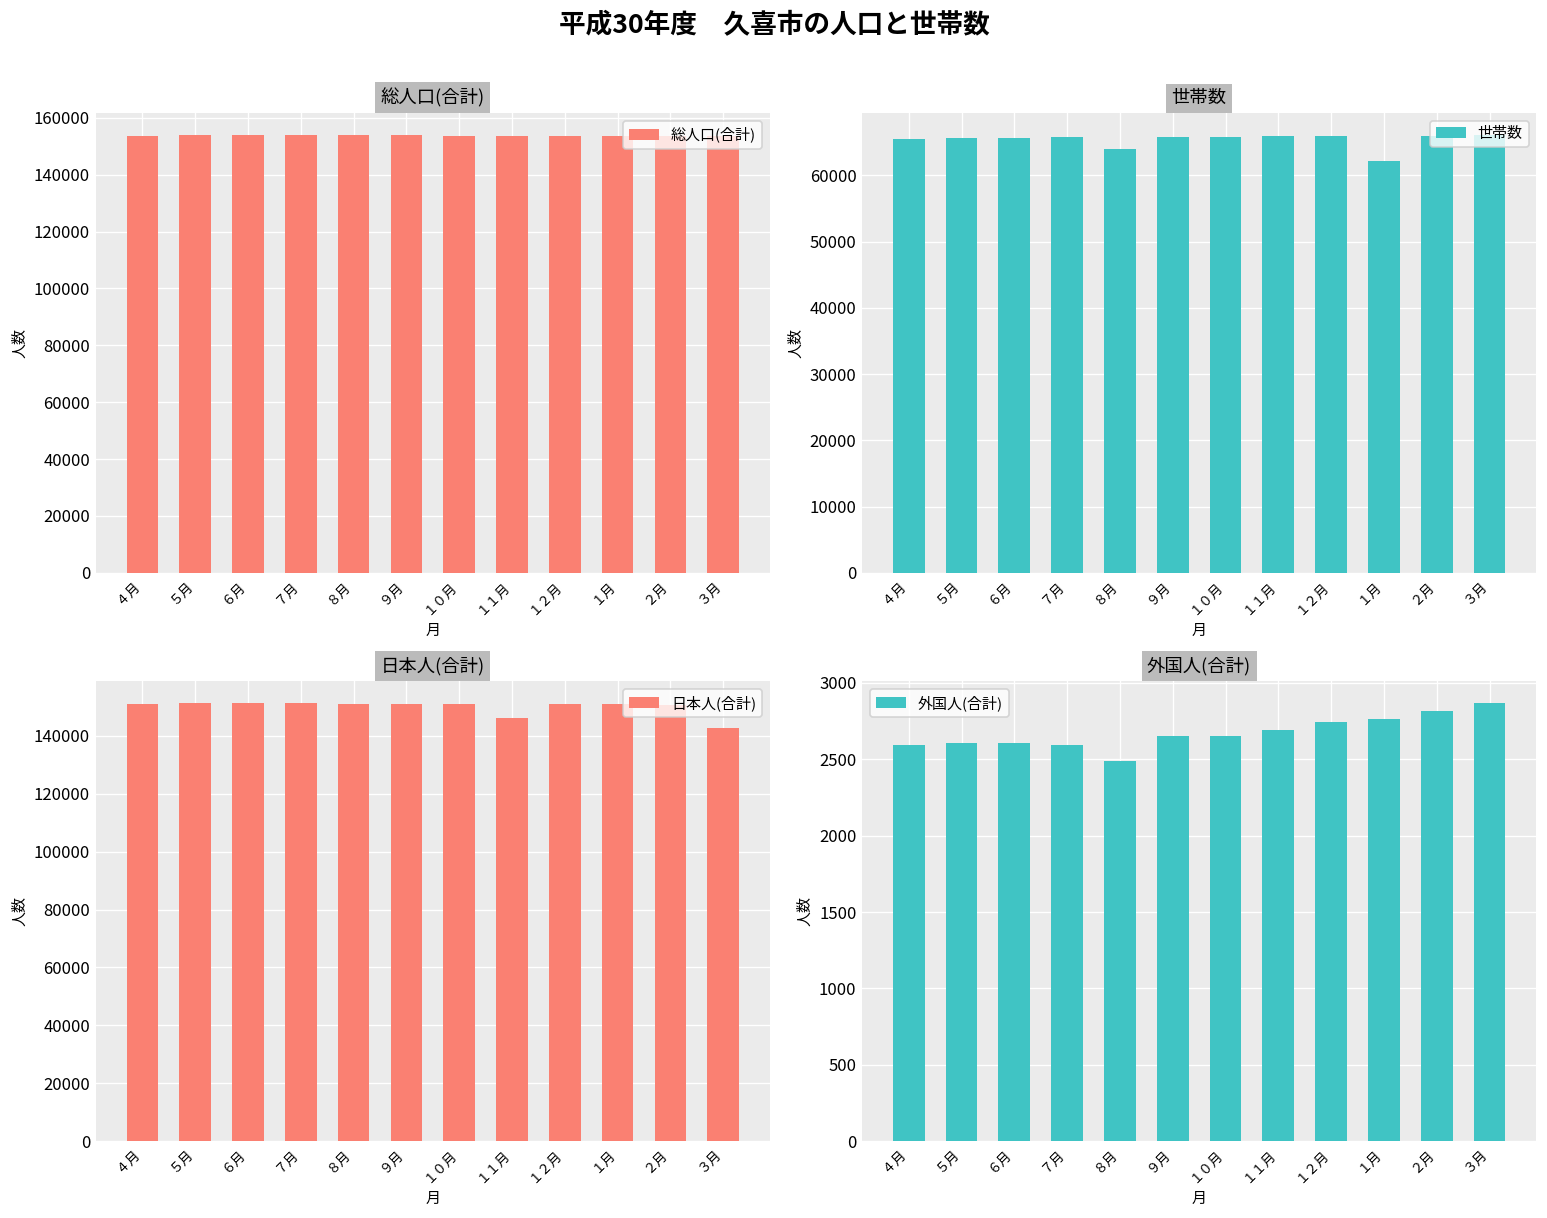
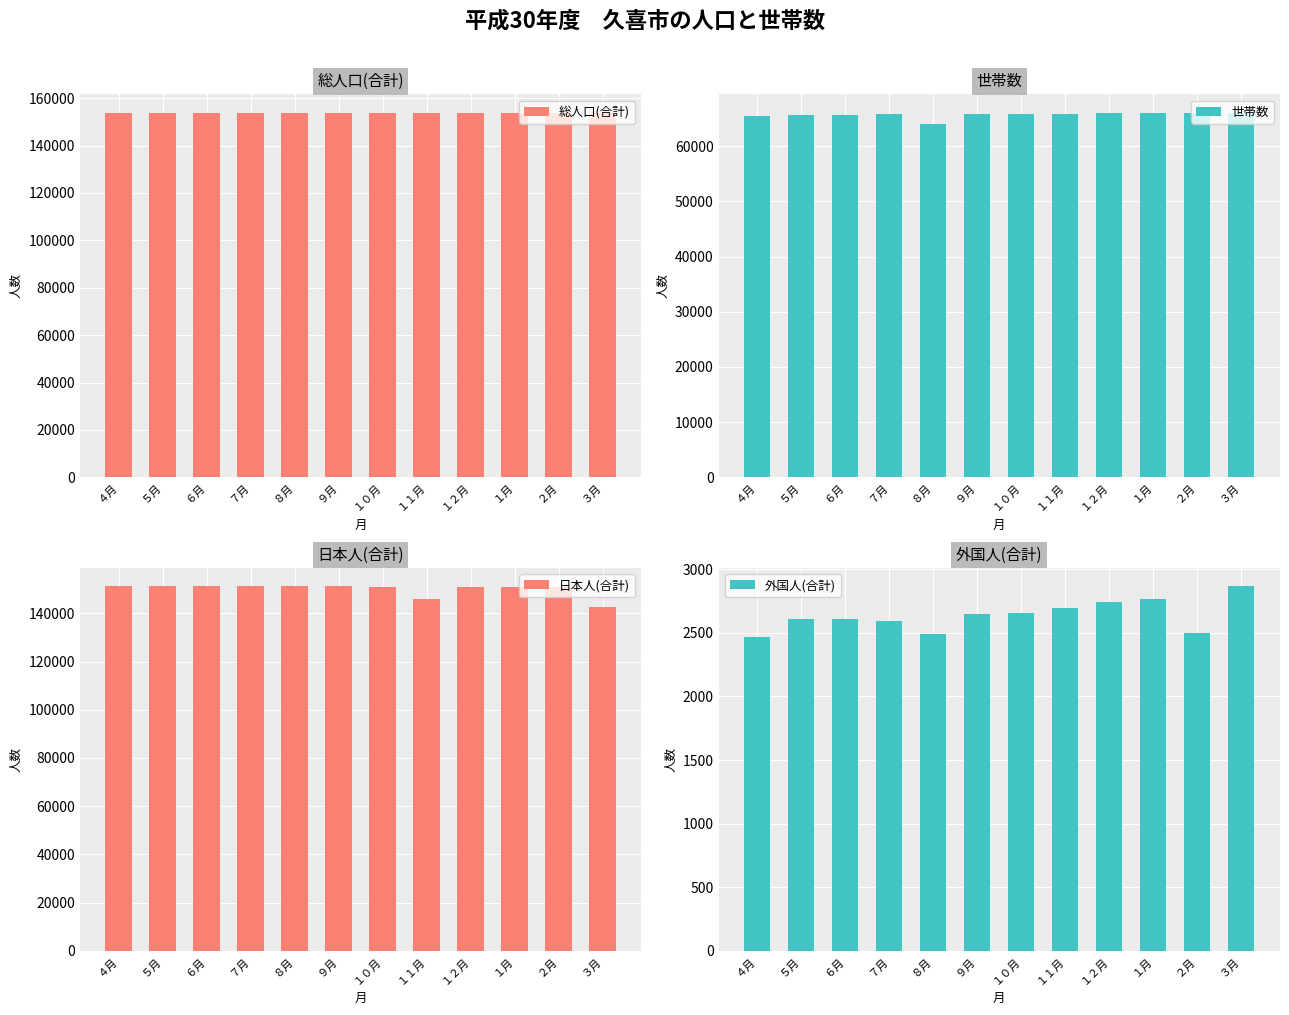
  {
    "総人口(合計)": {
      "４月": 154000,
      "５月": 154000,
      "６月": 154000,
      "７月": 154000,
      "８月": 154000,
      "９月": 154000,
      "１０月": 154000,
      "１１月": 154000,
      "１２月": 154000,
      "１月": 154000
    },
    "世帯数": {
      "４月": 66000,
      "５月": 66000,
      "６月": 66000,
      "７月": 66000,
      "８月": 64000,
      "９月": 66000,
      "１０月": 66000,
      "１１月": 66000,
      "１２月": 66000,
-     "１月": 62000
+     "１月": 66000
    },
    "日本人(合計)": {
      "４月": 151000,
      "５月": 151000,
      "６月": 151000,
      "７月": 151000,
      "８月": 151000,
      "９月": 151000,
      "１０月": 151000,
      "１１月": 146000,
      "１２月": 151000,
      "１月": 151000,
      "３月": 143000
    },
    "外国人(合計)": {
-     "４月": 2590,
+     "４月": 2460,
      "５月": 2610,
      "６月": 2610,
      "７月": 2590,
      "８月": 2490,
      "９月": 2650,
      "１０月": 2660,
      "１１月": 2690,
      "１２月": 2750,
      "１月": 2770,
-     "２月": 2820,
+     "２月": 2500,
      "３月": 2870
    }
  }
